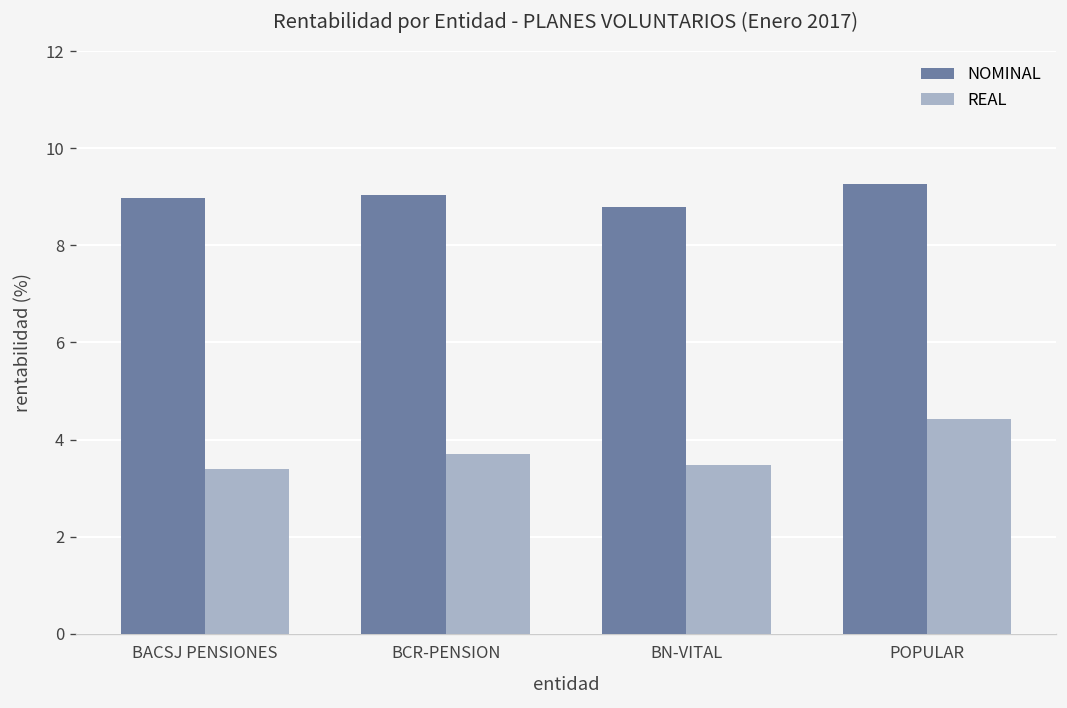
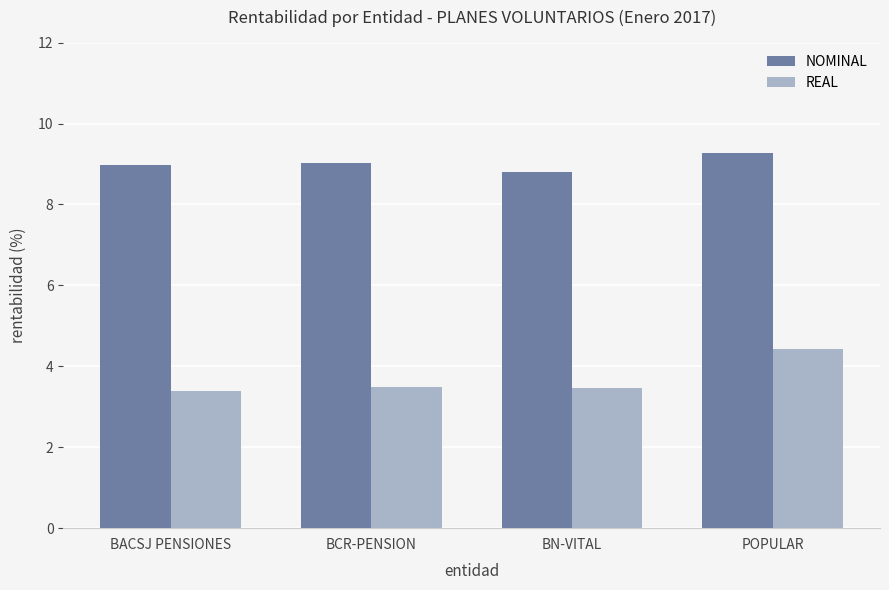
  {
    "NOMINAL": {
      "BACSJ PENSIONES": 9.0,
      "BCR-PENSION": 9.0,
      "BN-VITAL": 8.8,
      "POPULAR": 9.3
    },
    "REAL": {
      "BACSJ PENSIONES": 3.4,
-     "BCR-PENSION": 3.7,
+     "BCR-PENSION": 3.5,
      "BN-VITAL": 3.5,
      "POPULAR": 4.4
    }
  }
